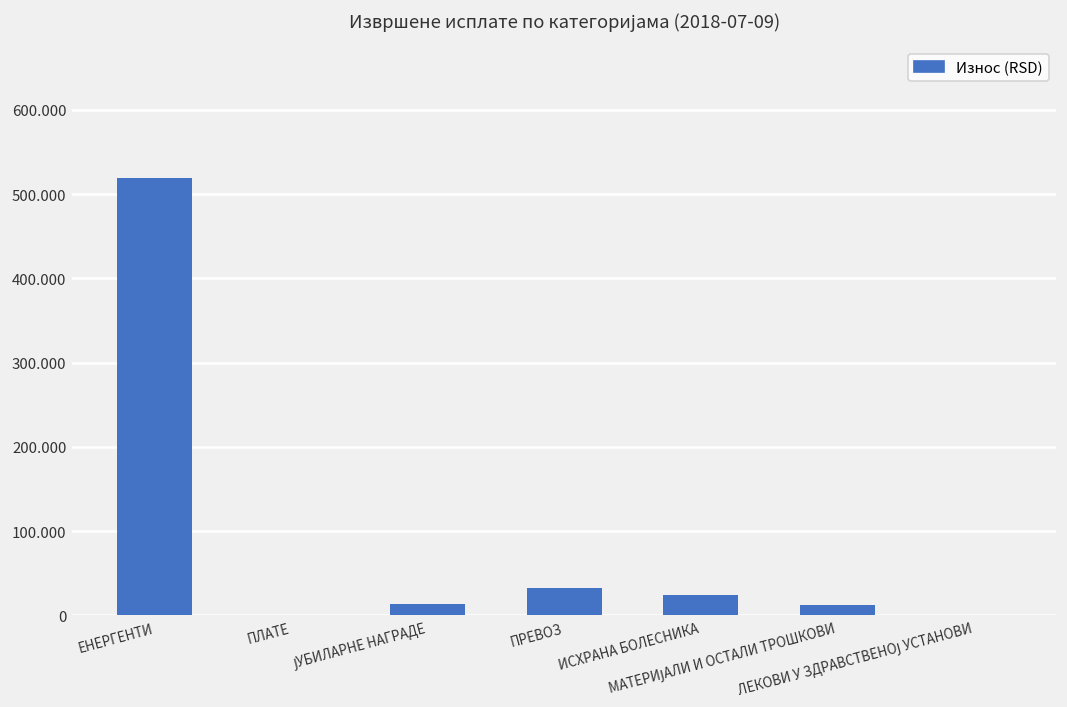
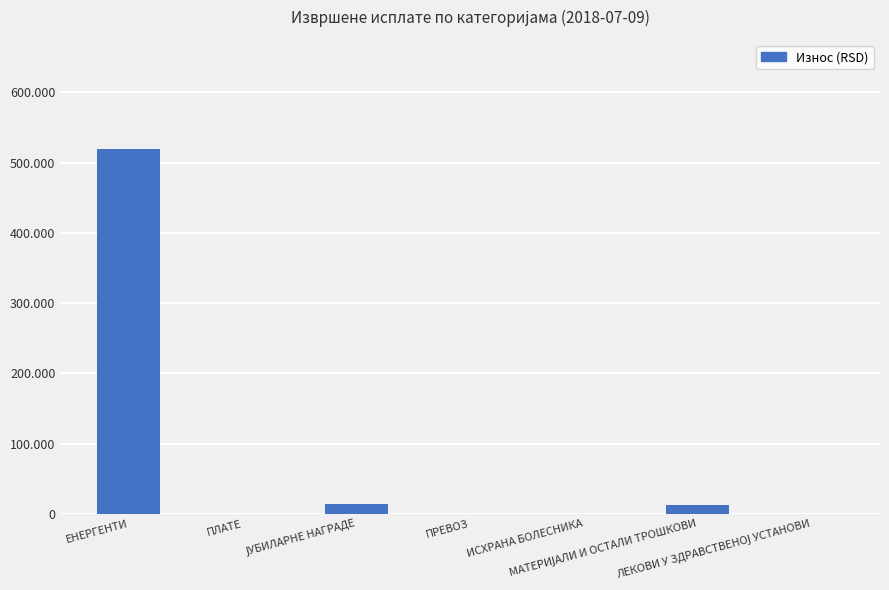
  {
    "ЕНЕРГЕНТИ": 520,
    "ПЛАТЕ": 0,
    "ЈУБИЛАРНЕ НАГРАДЕ": 10,
-   "ПРЕВОЗ": 30,
-   "ИСХРАНА БОЛЕСНИКА": 20,
+   "ПРЕВОЗ": 0,
+   "ИСХРАНА БОЛЕСНИКА": 0,
    "МАТЕРИЈАЛИ И ОСТАЛИ ТРОШКОВИ": 10,
    "ЛЕКОВИ У ЗДРАВСТВЕНОЈ УСТАНОВИ": 0
  }
